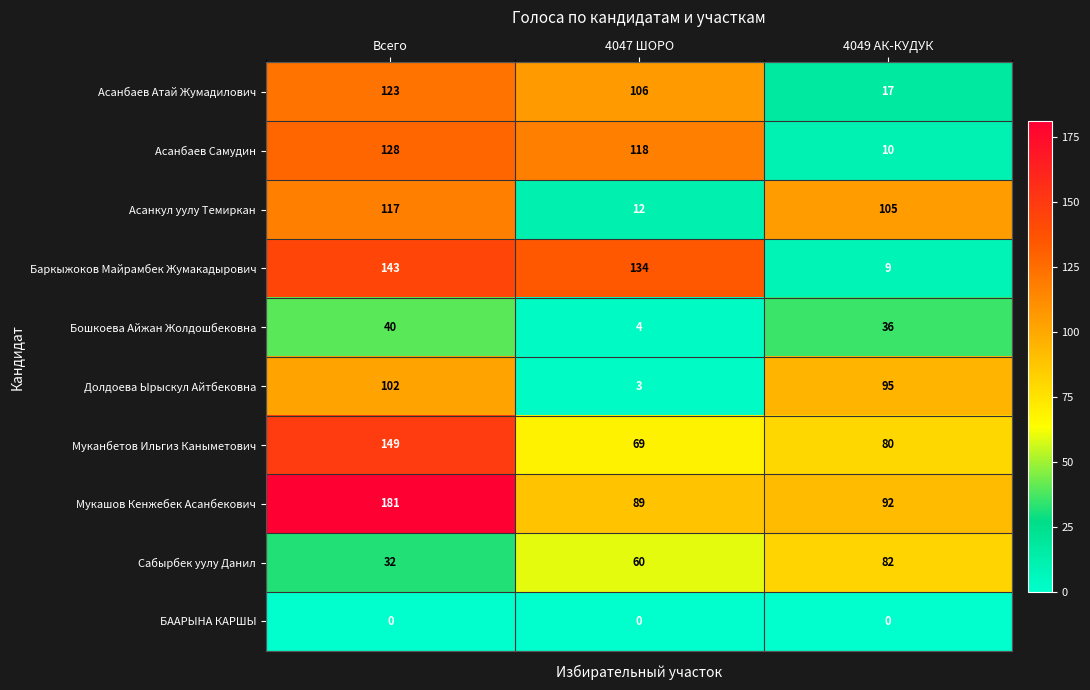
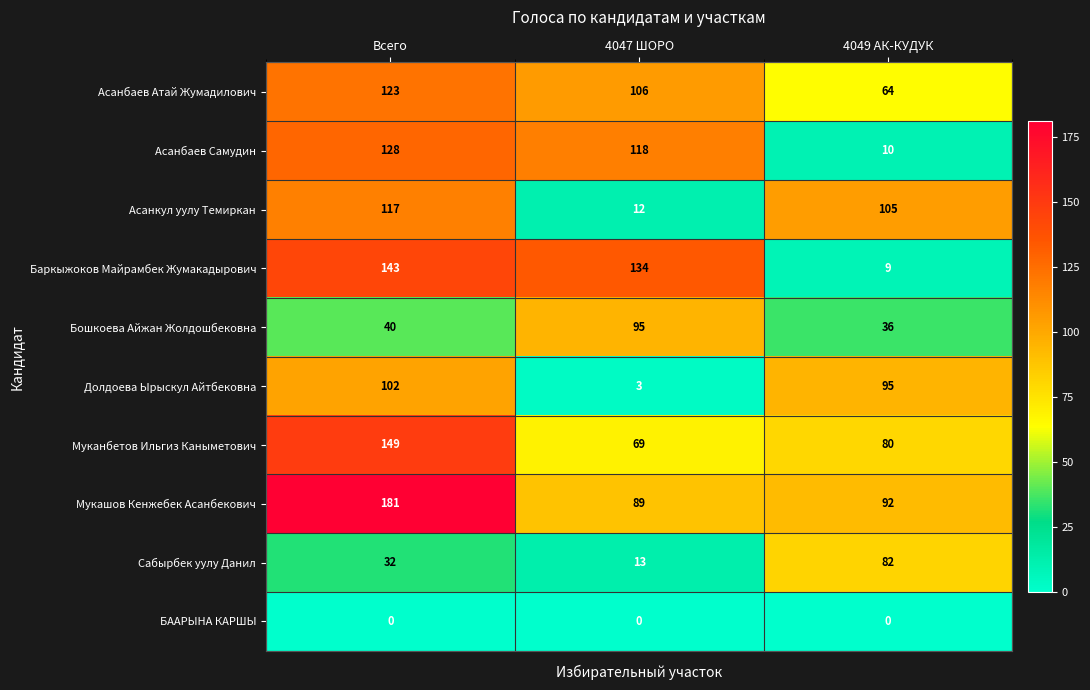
  {
    "Асанбаев Атай Жумадилович": {
      "Всего": 123,
      "4047 ШОРО": 106,
-     "4049 АК-КУДУК": 17
+     "4049 АК-КУДУК": 64
    },
    "Асанбаев Самудин": {
      "Всего": 128,
      "4047 ШОРО": 118,
      "4049 АК-КУДУК": 10
    },
    "Асанкул уулу Темиркан": {
      "Всего": 117,
      "4047 ШОРО": 12,
      "4049 АК-КУДУК": 105
    },
    "Баркыжоков Майрамбек Жумакадырович": {
      "Всего": 143,
      "4047 ШОРО": 134,
      "4049 АК-КУДУК": 9
    },
    "Бошкоева Айжан Жолдошбековна": {
      "Всего": 40,
-     "4047 ШОРО": 4,
+     "4047 ШОРО": 95,
      "4049 АК-КУДУК": 36
    },
    "Долдоева Ырыскул Айтбековна": {
      "Всего": 102,
      "4047 ШОРО": 3,
      "4049 АК-КУДУК": 95
    },
    "Муканбетов Ильгиз Каныметович": {
      "Всего": 149,
      "4047 ШОРО": 69,
      "4049 АК-КУДУК": 80
    },
    "Мукашов Кенжебек Асанбекович": {
      "Всего": 181,
      "4047 ШОРО": 89,
      "4049 АК-КУДУК": 92
    },
    "Сабырбек уулу Данил": {
      "Всего": 32,
-     "4047 ШОРО": 60,
+     "4047 ШОРО": 13,
      "4049 АК-КУДУК": 82
    },
    "БААРЫНА КАРШЫ": {
      "Всего": 0,
      "4047 ШОРО": 0,
      "4049 АК-КУДУК": 0
    }
  }
